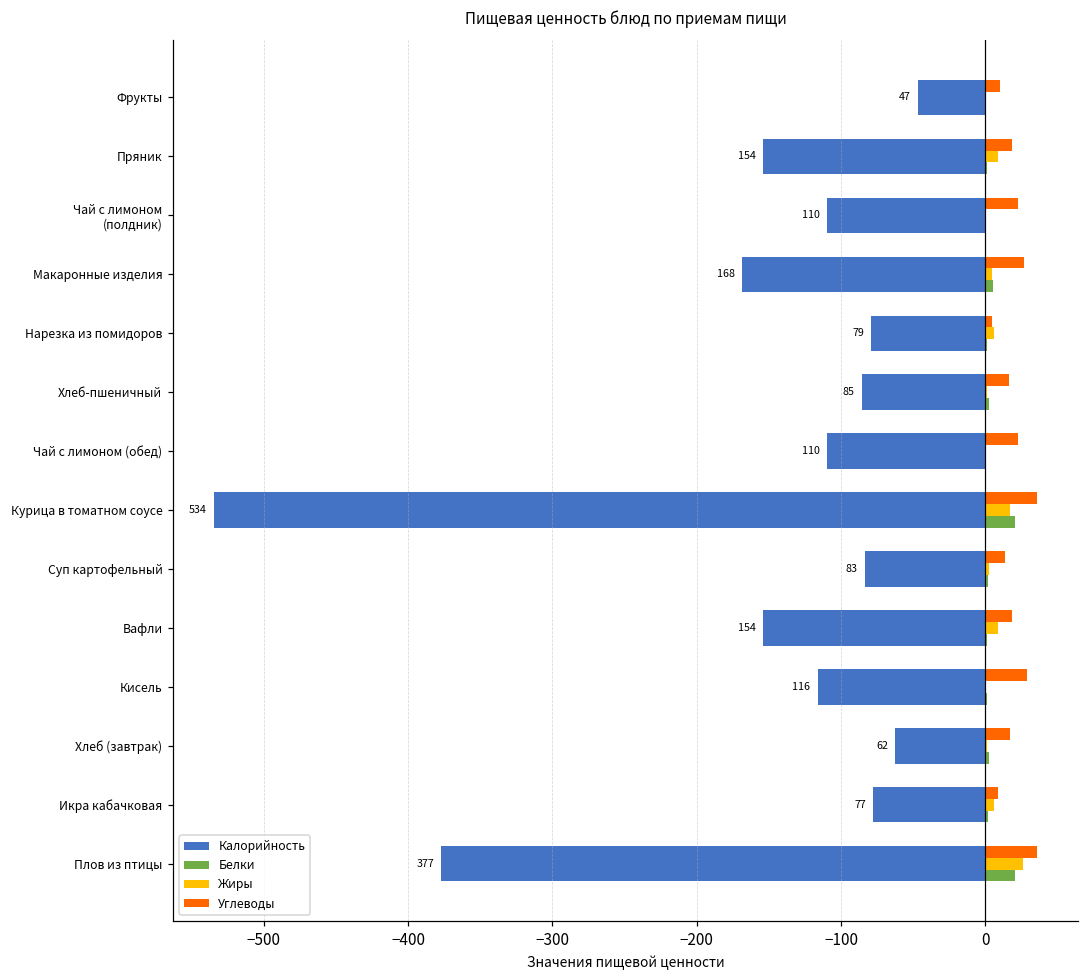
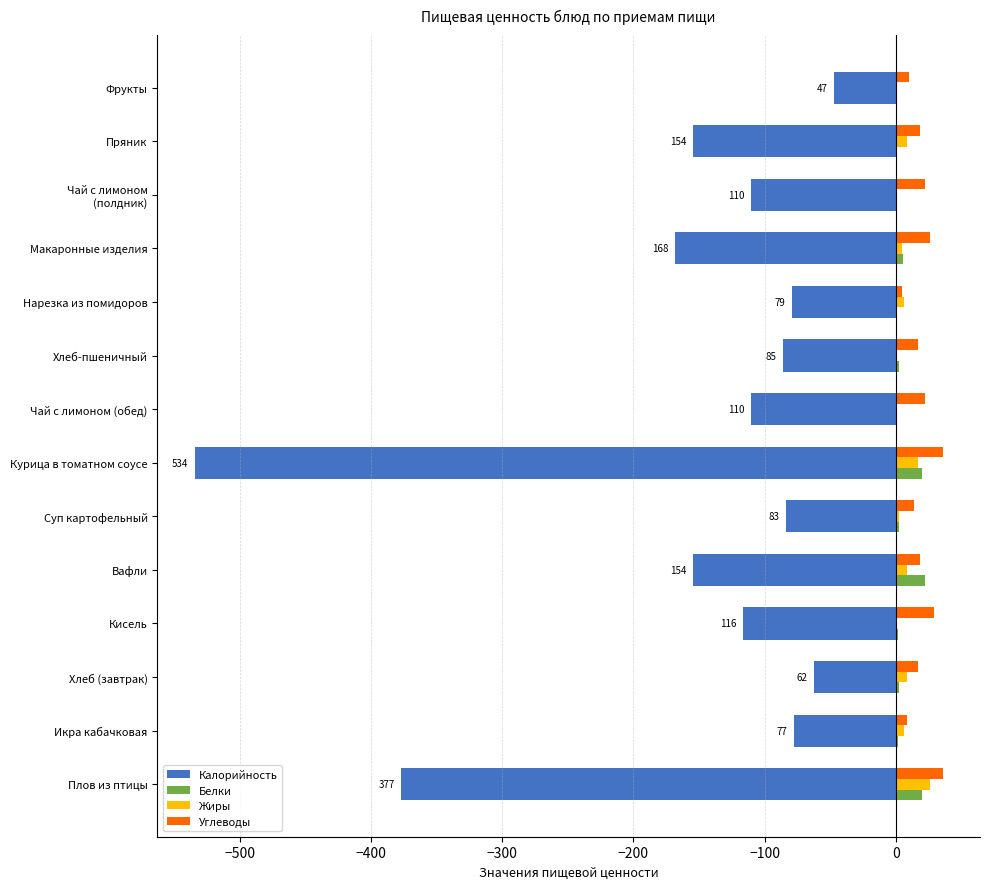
  {
    "Белки": {
      "Фрукты": 0,
      "Макаронные изделия": 6,
      "Хлеб-пшеничный": 2,
      "Курица в томатном соусе": 20,
      "Суп картофельный": 2,
-     "Вафли": 1,
+     "Вафли": 22,
      "Хлеб (завтрак)": 2,
      "Плов из птицы": 20
    },
    "Жиры": {
      "Фрукты": 0,
      "Пряник": 9,
      "Макаронные изделия": 5,
      "Нарезка из помидоров": 6,
      "Курица в томатном соусе": 17,
      "Суп картофельный": 2,
      "Вафли": 9,
-     "Хлеб (завтрак)": 1,
+     "Хлеб (завтрак)": 8,
      "Икра кабачковая": 6,
      "Плов из птицы": 26
    },
    "Углеводы": {
      "Фрукты": 10,
      "Пряник": 19,
      "Чай с лимоном (полдник)": 22,
      "Макаронные изделия": 26,
      "Нарезка из помидоров": 5,
      "Хлеб-пшеничный": 17,
      "Чай с лимоном (обед)": 22,
      "Курица в томатном соусе": 36,
      "Суп картофельный": 14,
      "Вафли": 19,
      "Кисель": 29,
      "Хлеб (завтрак)": 17,
      "Икра кабачковая": 9,
      "Плов из птицы": 36
    }
  }
